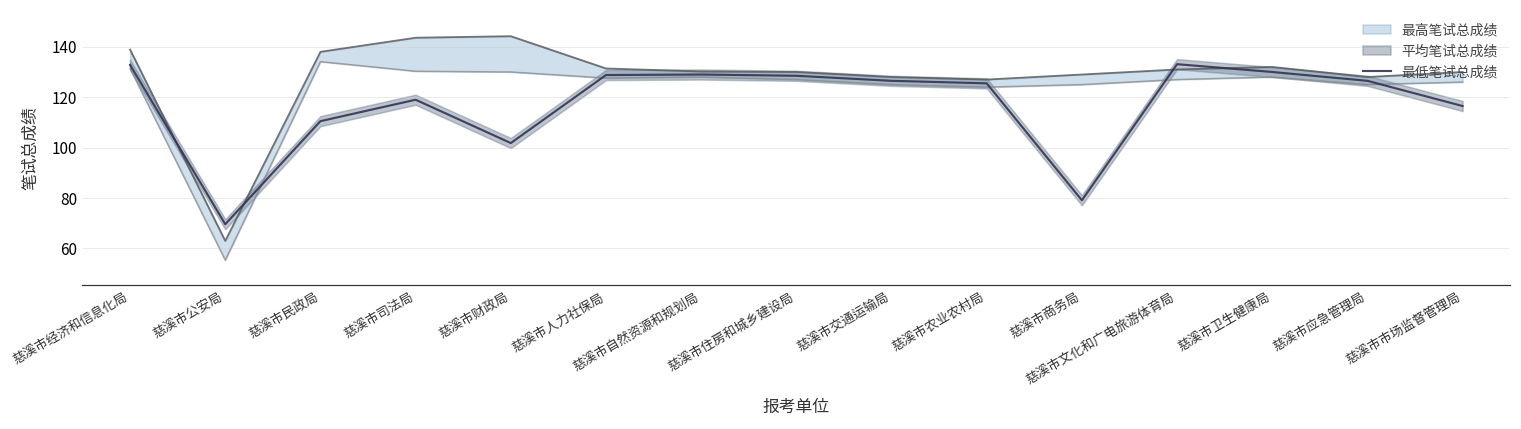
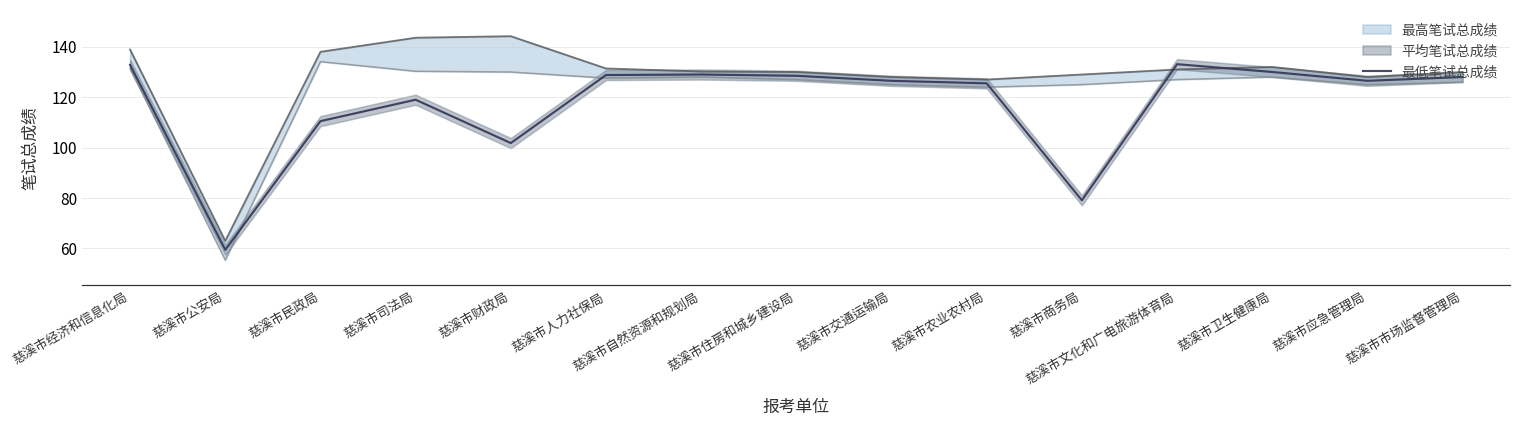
  {
    "最低笔试总成绩": {
      "慈溪市经济和信息化局": 133,
-     "慈溪市公安局": 70,
+     "慈溪市公安局": 59,
      "慈溪市民政局": 111,
      "慈溪市司法局": 119,
      "慈溪市财政局": 102,
      "慈溪市人力社保局": 129,
      "慈溪市住房和城乡建设局": 129,
      "慈溪市交通运输局": 127,
      "慈溪市农业农村局": 126,
      "慈溪市商务局": 79,
      "慈溪市文化和广电旅游体育局": 133,
      "慈溪市卫生健康局": 130,
      "慈溪市应急管理局": 127,
-     "慈溪市市场监督管理局": 117
+     "慈溪市市场监督管理局": 128
    }
  }
